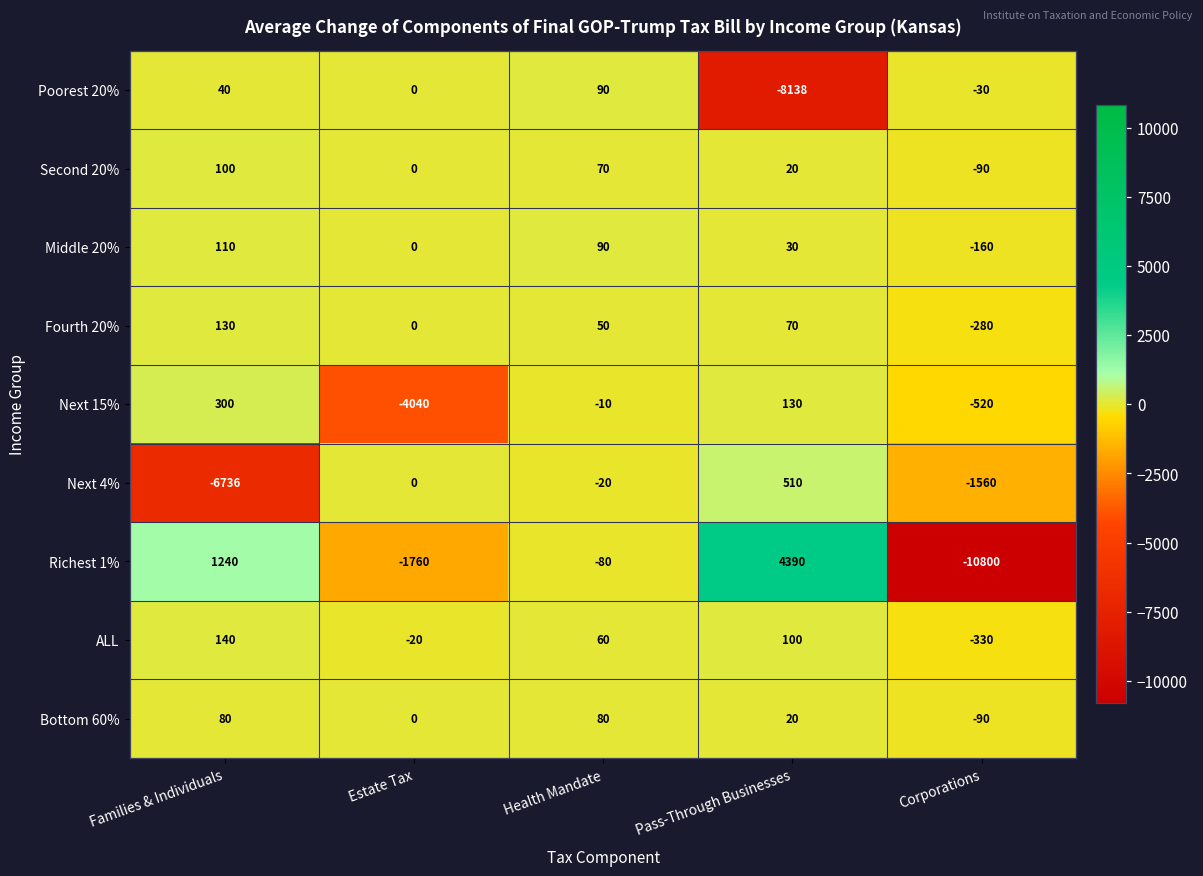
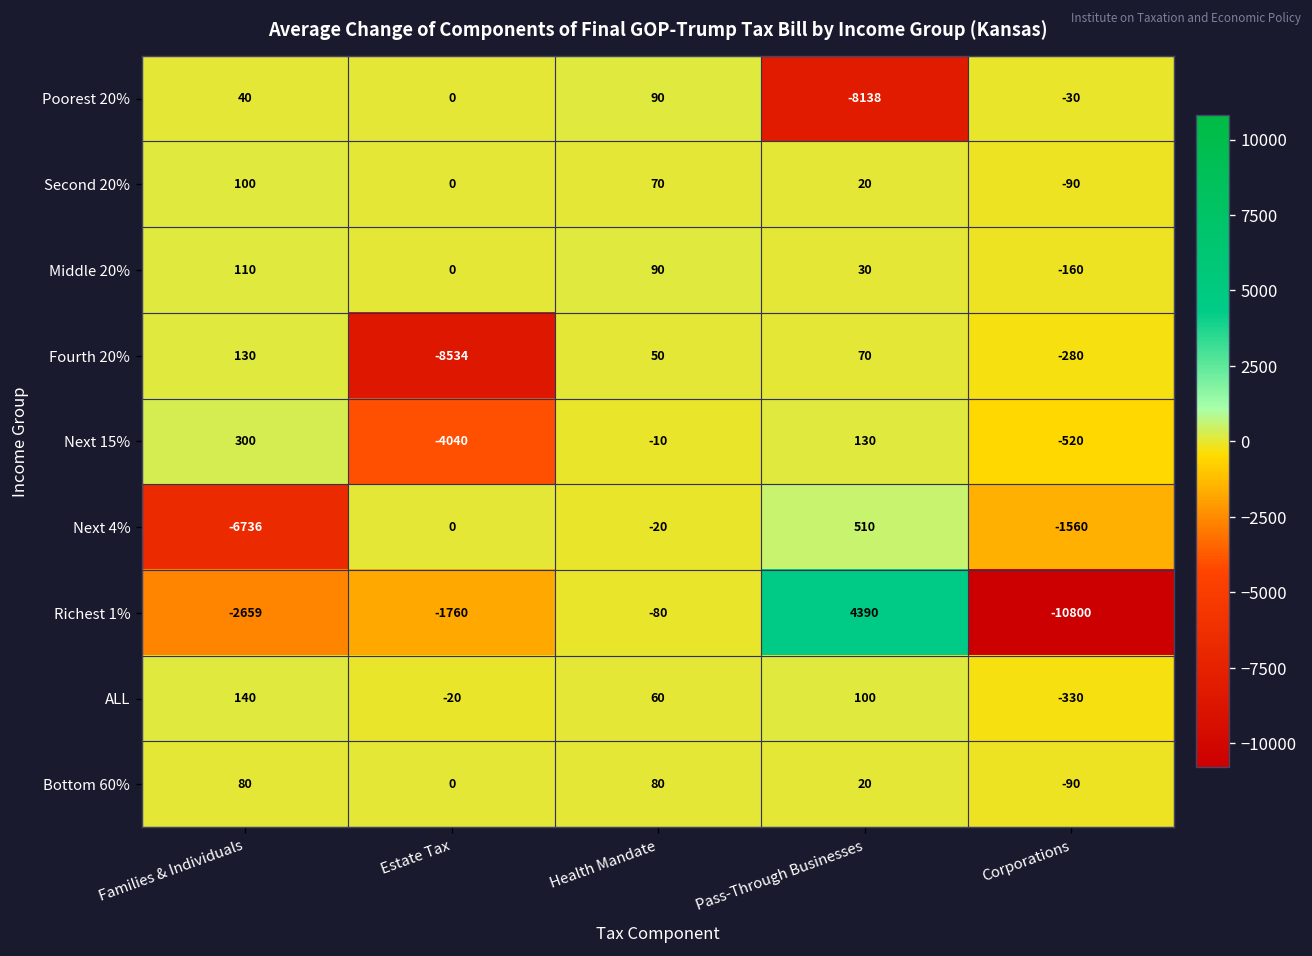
  {
    "Poorest 20%": {
      "Families & Individuals": 40,
      "Estate Tax": 0,
      "Health Mandate": 90,
      "Pass-Through Businesses": -8138,
      "Corporations": -30
    },
    "Second 20%": {
      "Families & Individuals": 100,
      "Estate Tax": 0,
      "Health Mandate": 70,
      "Pass-Through Businesses": 20,
      "Corporations": -90
    },
    "Middle 20%": {
      "Families & Individuals": 110,
      "Estate Tax": 0,
      "Health Mandate": 90,
      "Pass-Through Businesses": 30,
      "Corporations": -160
    },
    "Fourth 20%": {
      "Families & Individuals": 130,
-     "Estate Tax": 0,
+     "Estate Tax": -8534,
      "Health Mandate": 50,
      "Pass-Through Businesses": 70,
      "Corporations": -280
    },
    "Next 15%": {
      "Families & Individuals": 300,
      "Estate Tax": -4040,
      "Health Mandate": -10,
      "Pass-Through Businesses": 130,
      "Corporations": -520
    },
    "Next 4%": {
      "Families & Individuals": -6736,
      "Estate Tax": 0,
      "Health Mandate": -20,
      "Pass-Through Businesses": 510,
      "Corporations": -1560
    },
    "Richest 1%": {
-     "Families & Individuals": 1240,
+     "Families & Individuals": -2659,
      "Estate Tax": -1760,
      "Health Mandate": -80,
      "Pass-Through Businesses": 4390,
      "Corporations": -10800
    },
    "ALL": {
      "Families & Individuals": 140,
      "Estate Tax": -20,
      "Health Mandate": 60,
      "Pass-Through Businesses": 100,
      "Corporations": -330
    },
    "Bottom 60%": {
      "Families & Individuals": 80,
      "Estate Tax": 0,
      "Health Mandate": 80,
      "Pass-Through Businesses": 20,
      "Corporations": -90
    }
  }
